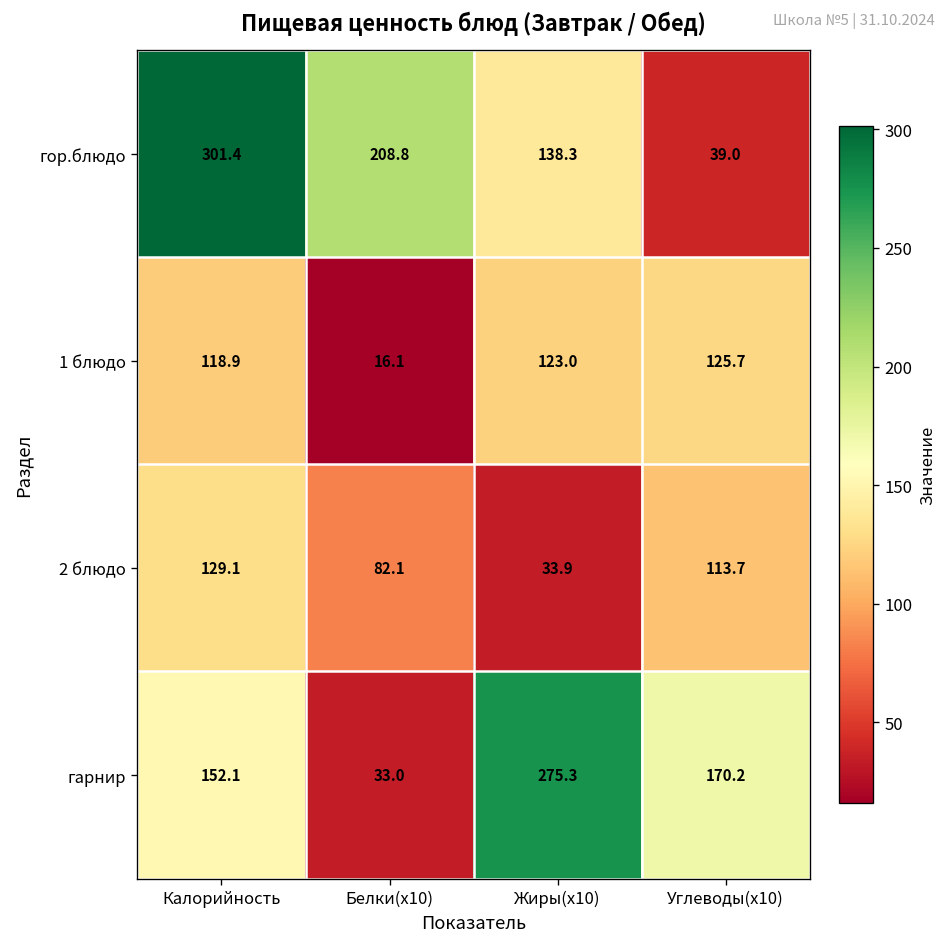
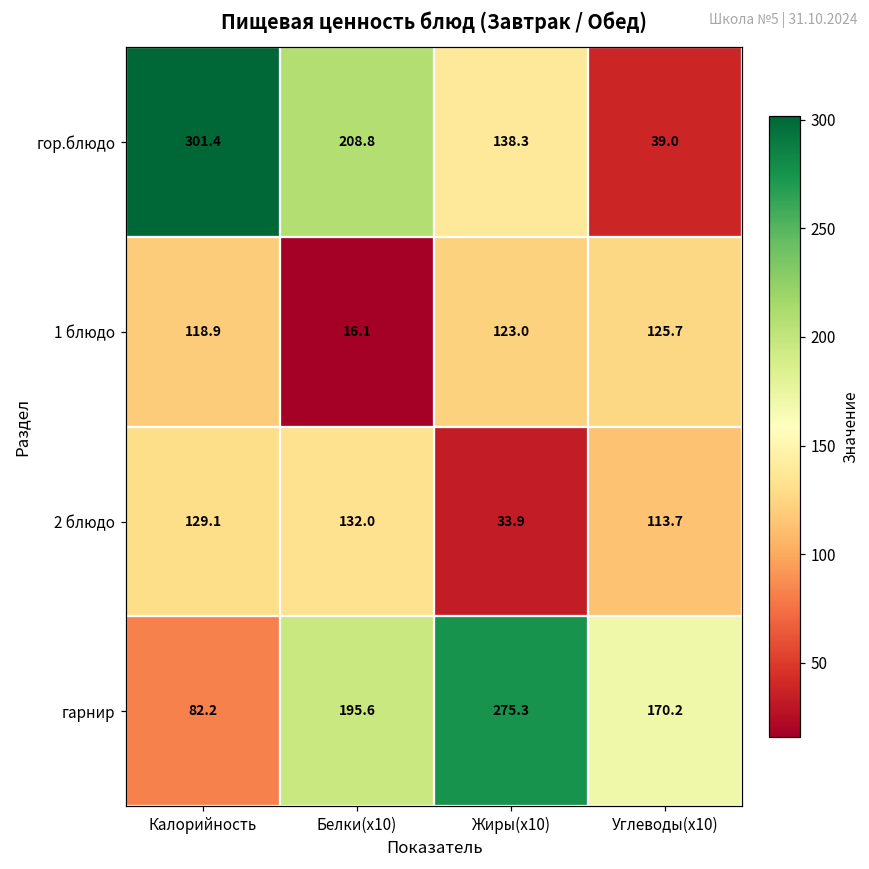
  {
    "гор.блюдо": {
      "Калорийность": 301.4,
      "Белки(x10)": 208.8,
      "Жиры(x10)": 138.3,
      "Углеводы(x10)": 39.0
    },
    "1 блюдо": {
      "Калорийность": 118.9,
      "Белки(x10)": 16.1,
      "Жиры(x10)": 123.0,
      "Углеводы(x10)": 125.7
    },
    "2 блюдо": {
      "Калорийность": 129.1,
-     "Белки(x10)": 82.1,
+     "Белки(x10)": 132.0,
      "Жиры(x10)": 33.9,
      "Углеводы(x10)": 113.7
    },
    "гарнир": {
-     "Калорийность": 152.1,
-     "Белки(x10)": 33.0,
+     "Калорийность": 82.2,
+     "Белки(x10)": 195.6,
      "Жиры(x10)": 275.3,
      "Углеводы(x10)": 170.2
    }
  }
